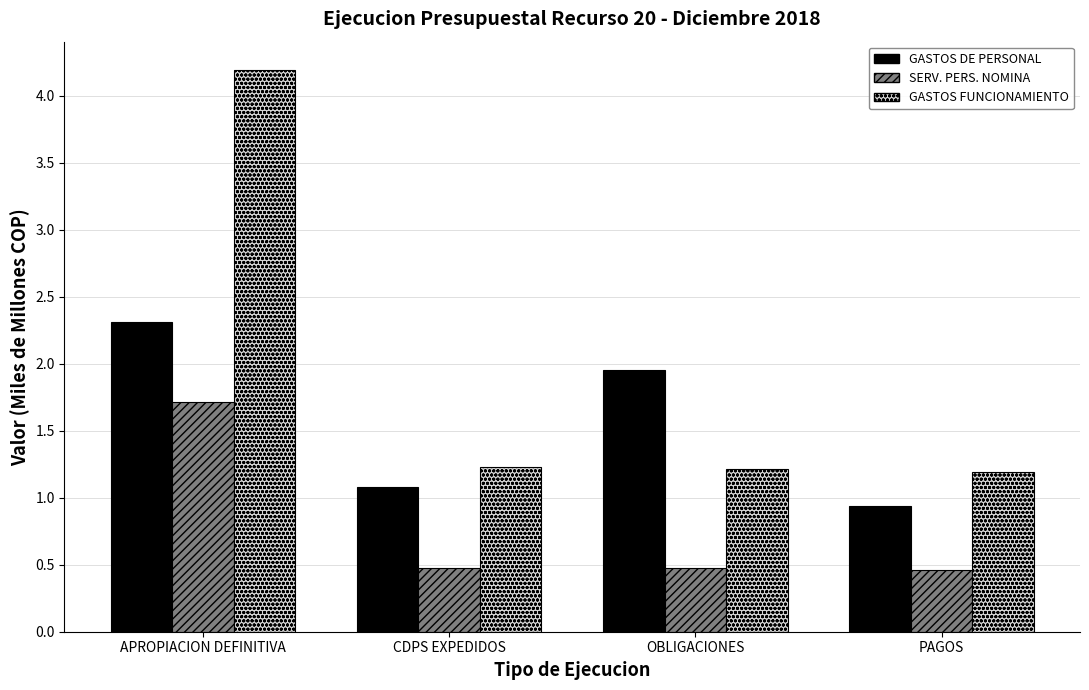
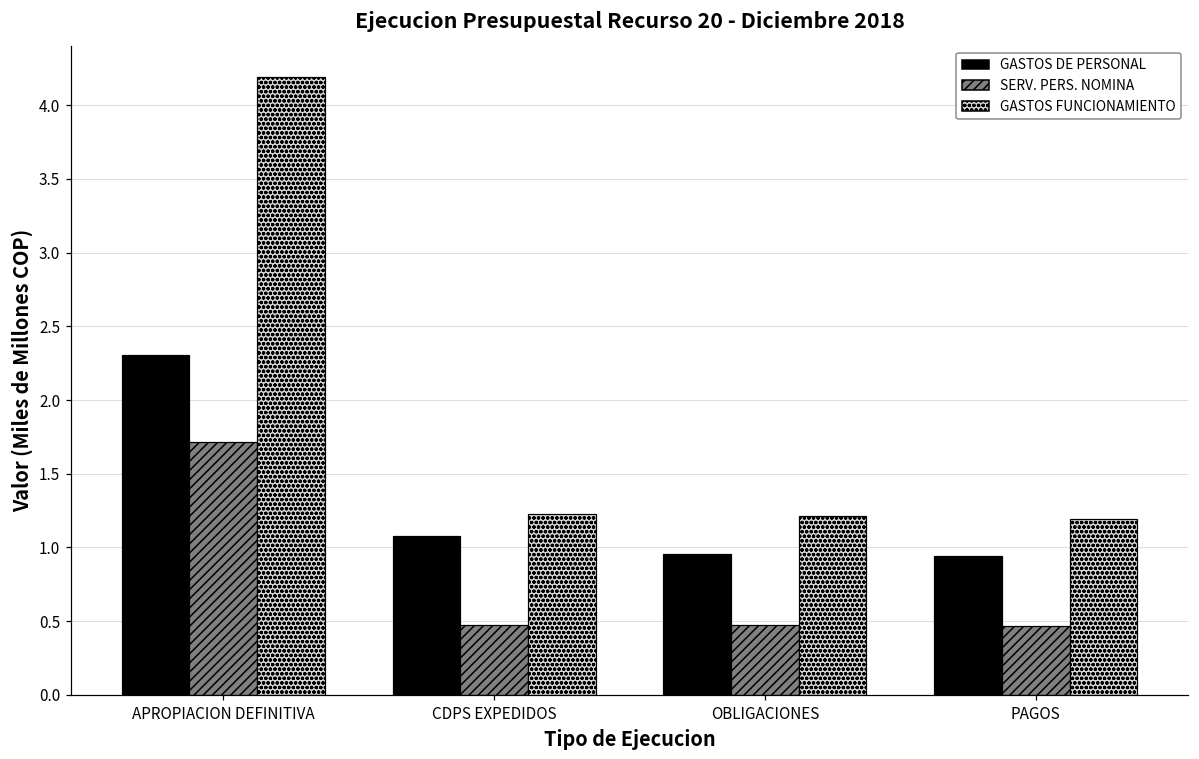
  {
    "GASTOS DE PERSONAL": {
      "APROPIACION DEFINITIVA": 2.31,
      "CDPS EXPEDIDOS": 1.08,
-     "OBLIGACIONES": 1.95,
+     "OBLIGACIONES": 0.96,
      "PAGOS": 0.94
    }
  }
